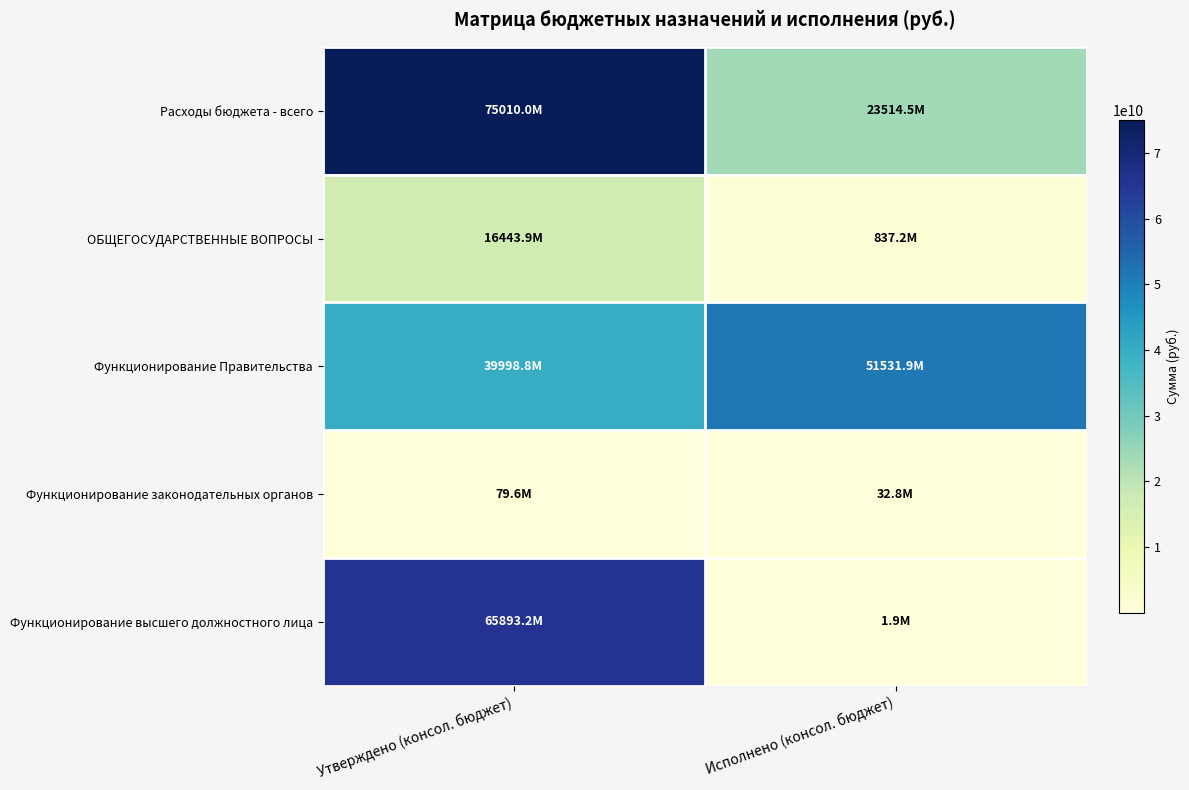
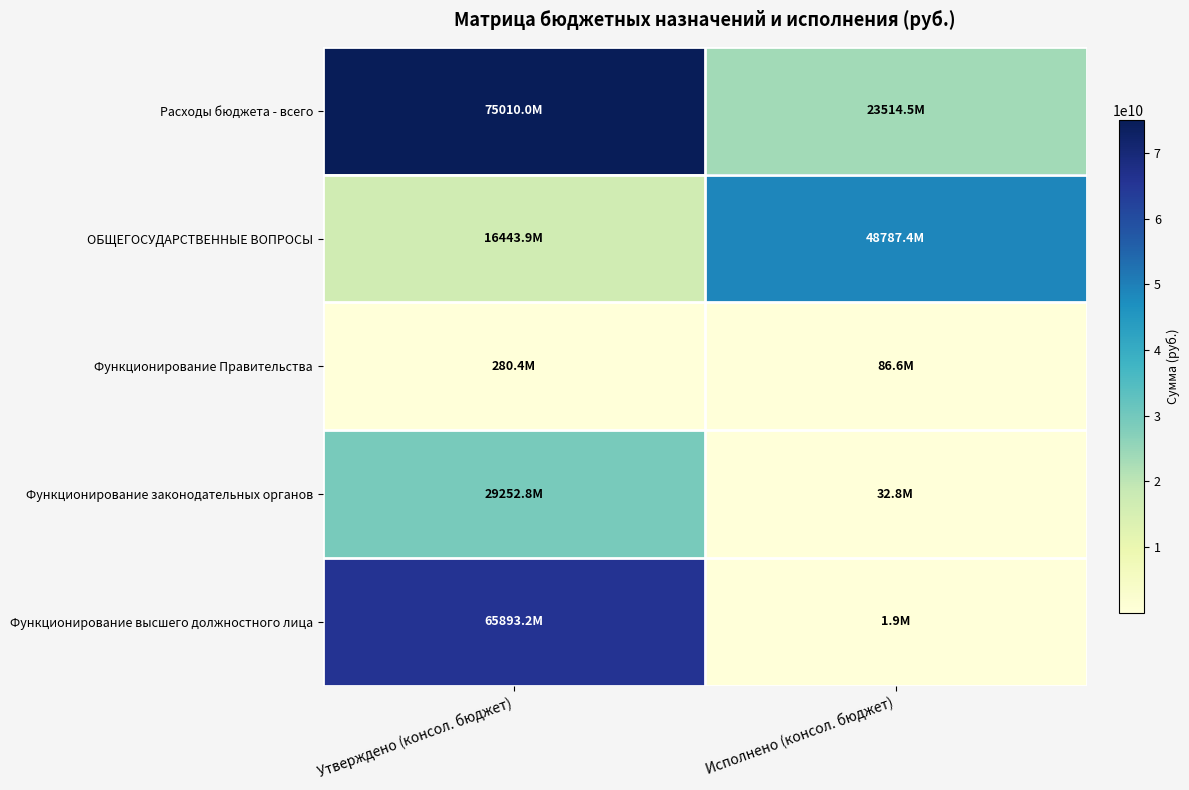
  {
    "Расходы бюджета - всего": {
      "Утверждено (консол. бюджет)": "75010.0M",
      "Исполнено (консол. бюджет)": "23514.5M"
    },
    "ОБЩЕГОСУДАРСТВЕННЫЕ ВОПРОСЫ": {
      "Утверждено (консол. бюджет)": "16443.9M",
-     "Исполнено (консол. бюджет)": "837.2M"
+     "Исполнено (консол. бюджет)": "48787.4M"
    },
    "Функционирование Правительства": {
-     "Утверждено (консол. бюджет)": "39998.8M",
-     "Исполнено (консол. бюджет)": "51531.9M"
+     "Утверждено (консол. бюджет)": "280.4M",
+     "Исполнено (консол. бюджет)": "86.6M"
    },
    "Функционирование законодательных органов": {
-     "Утверждено (консол. бюджет)": "79.6M",
+     "Утверждено (консол. бюджет)": "29252.8M",
      "Исполнено (консол. бюджет)": "32.8M"
    },
    "Функционирование высшего должностного лица": {
      "Утверждено (консол. бюджет)": "65893.2M",
      "Исполнено (консол. бюджет)": "1.9M"
    }
  }
